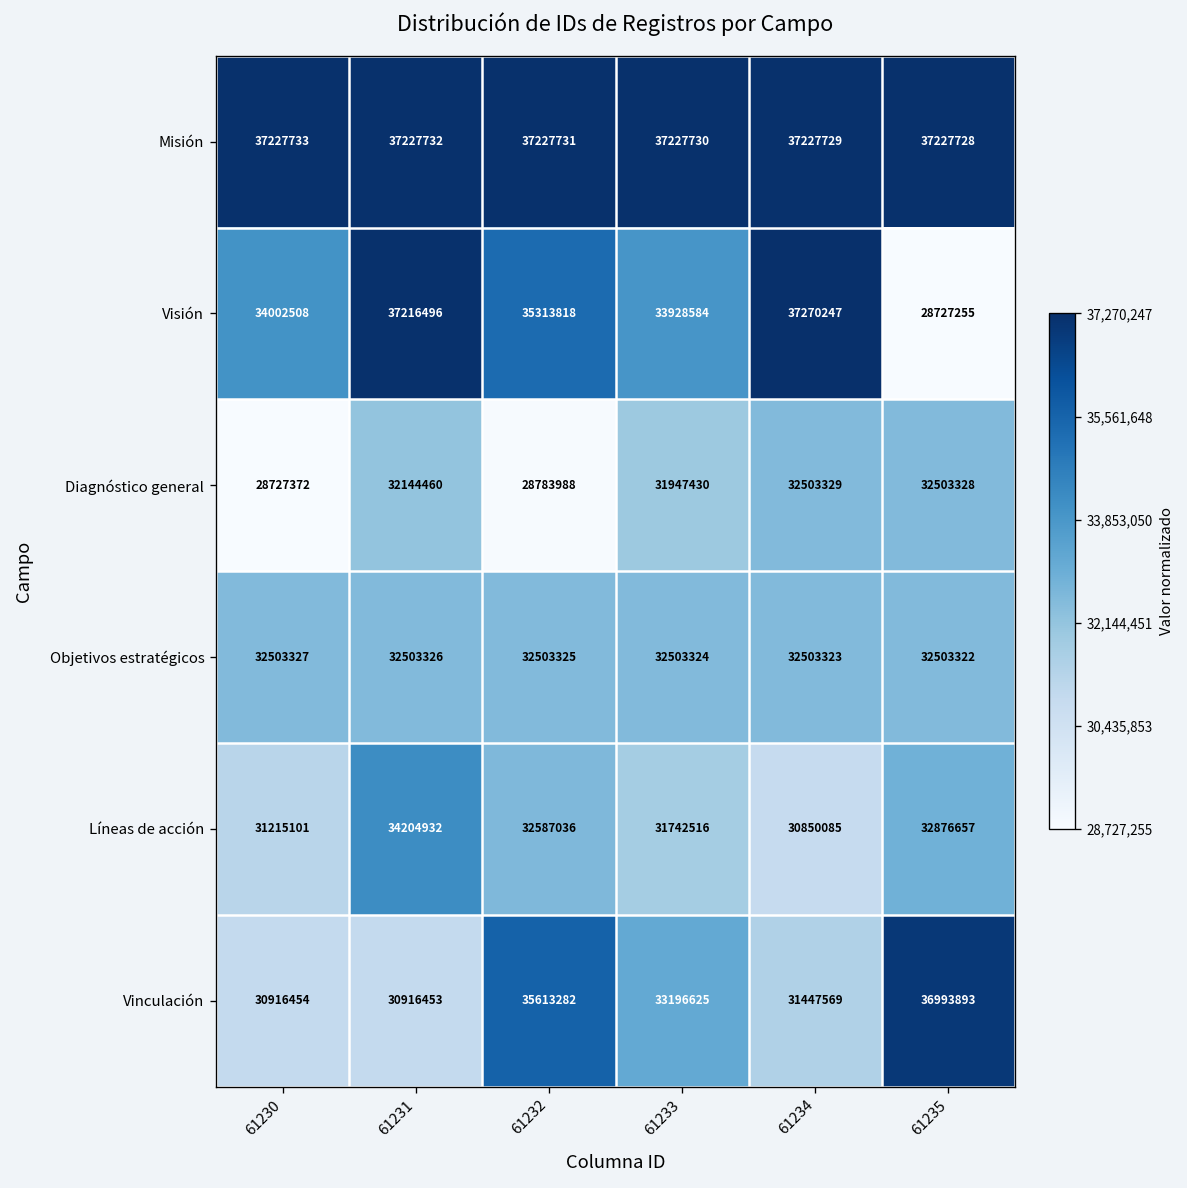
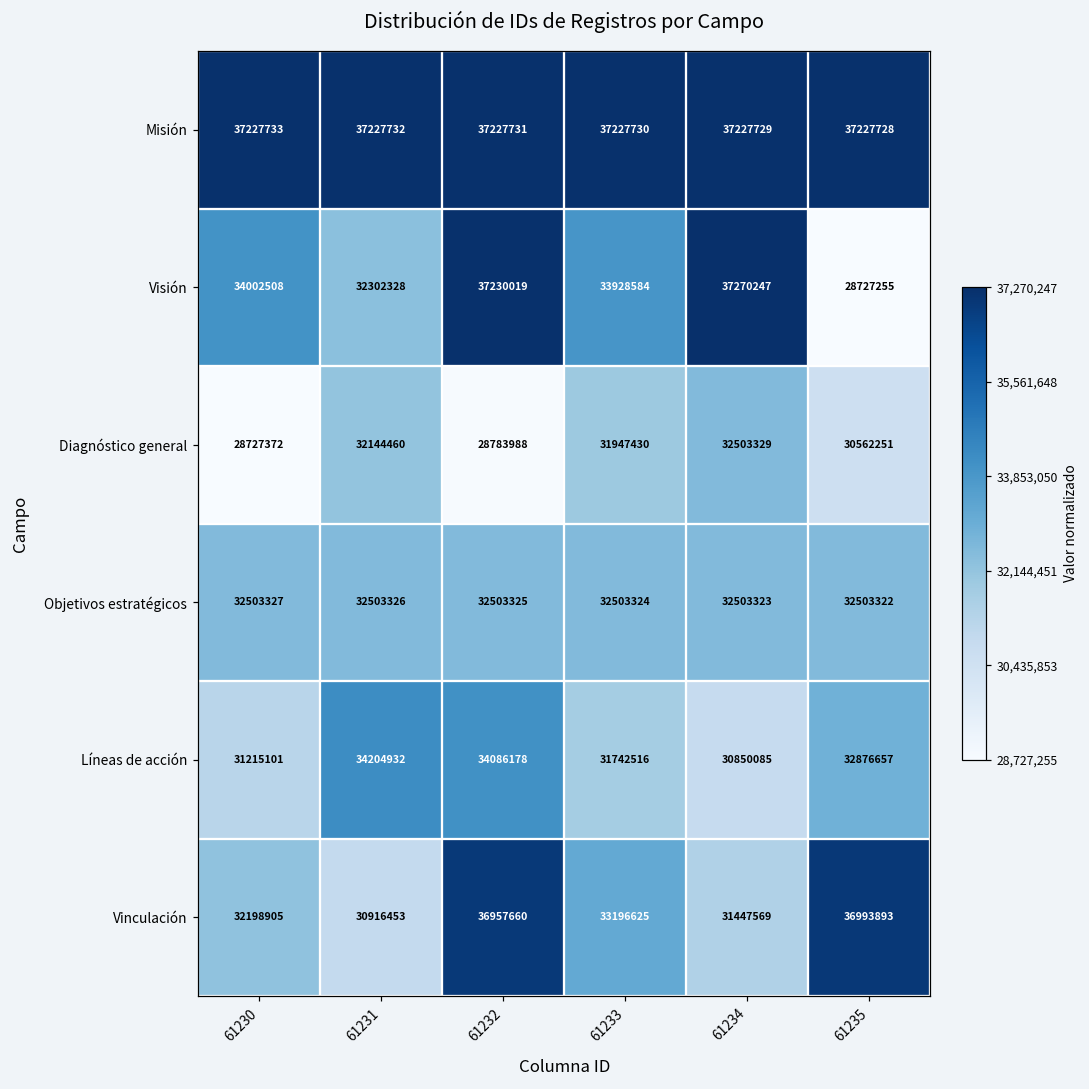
  {
    "Misión": {
      "61230": 37227733,
      "61231": 37227732,
      "61232": 37227731,
      "61233": 37227730,
      "61234": 37227729,
      "61235": 37227728
    },
    "Visión": {
      "61230": 34002508,
-     "61231": 37216496,
-     "61232": 35313818,
+     "61231": 32302328,
+     "61232": 37230019,
      "61233": 33928584,
      "61234": 37270247,
      "61235": 28727255
    },
    "Diagnóstico general": {
      "61230": 28727372,
      "61231": 32144460,
      "61232": 28783988,
      "61233": 31947430,
      "61234": 32503329,
-     "61235": 32503328
+     "61235": 30562251
    },
    "Objetivos estratégicos": {
      "61230": 32503327,
      "61231": 32503326,
      "61232": 32503325,
      "61233": 32503324,
      "61234": 32503323,
      "61235": 32503322
    },
    "Líneas de acción": {
      "61230": 31215101,
      "61231": 34204932,
-     "61232": 32587036,
+     "61232": 34086178,
      "61233": 31742516,
      "61234": 30850085,
      "61235": 32876657
    },
    "Vinculación": {
-     "61230": 30916454,
+     "61230": 32198905,
      "61231": 30916453,
-     "61232": 35613282,
+     "61232": 36957660,
      "61233": 33196625,
      "61234": 31447569,
      "61235": 36993893
    }
  }
